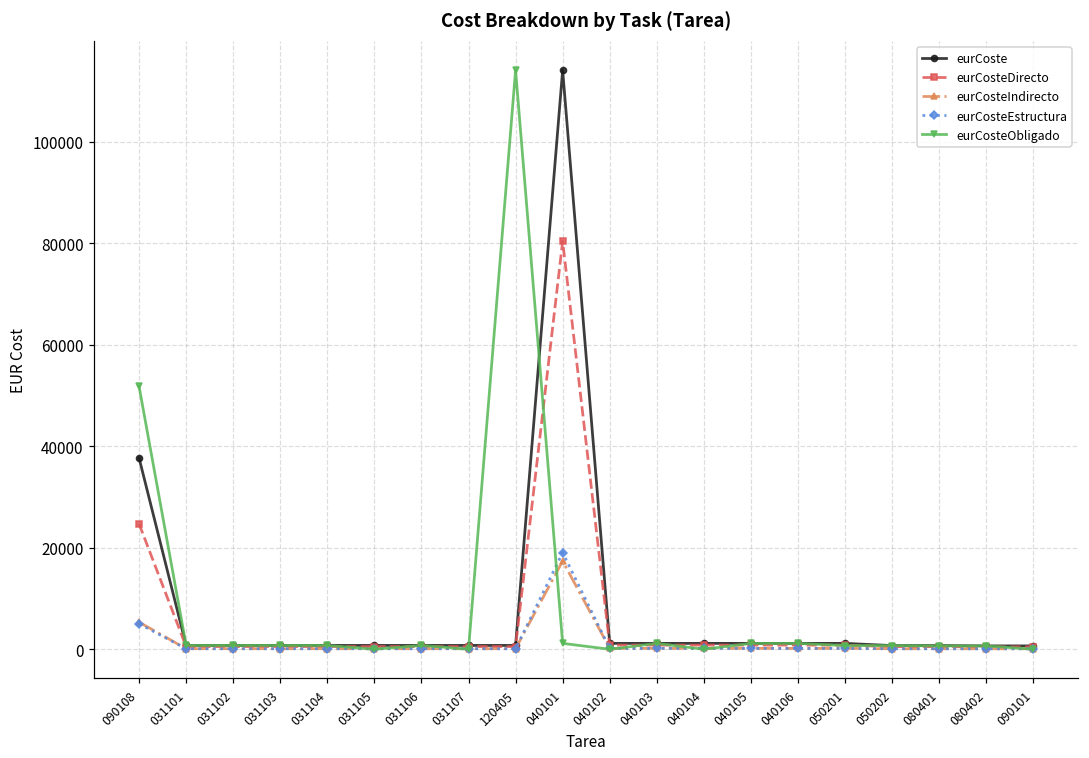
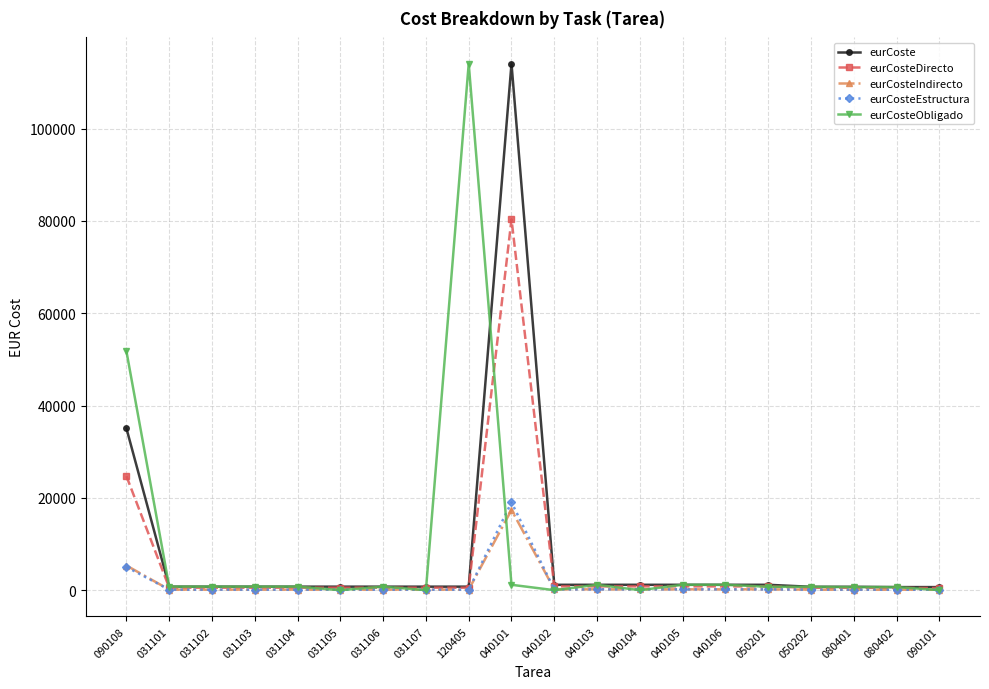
  {
    "eurCoste": {
-     "090108": 38000,
+     "090108": 35000,
      "040101": 114000
    },
    "eurCosteEstructura": {
      "040101": 19000
    },
    "eurCosteObligado": {
      "090108": 52000,
      "120405": 114000,
      "040101": 1000
    }
  }
